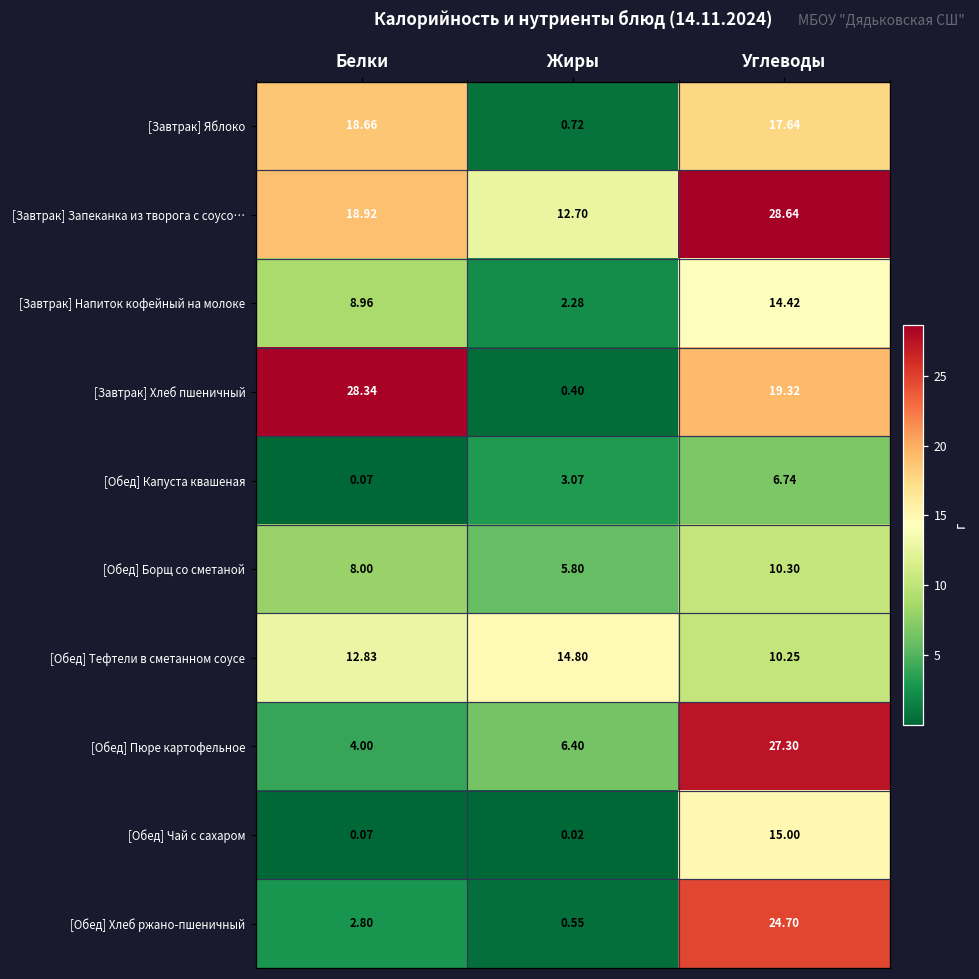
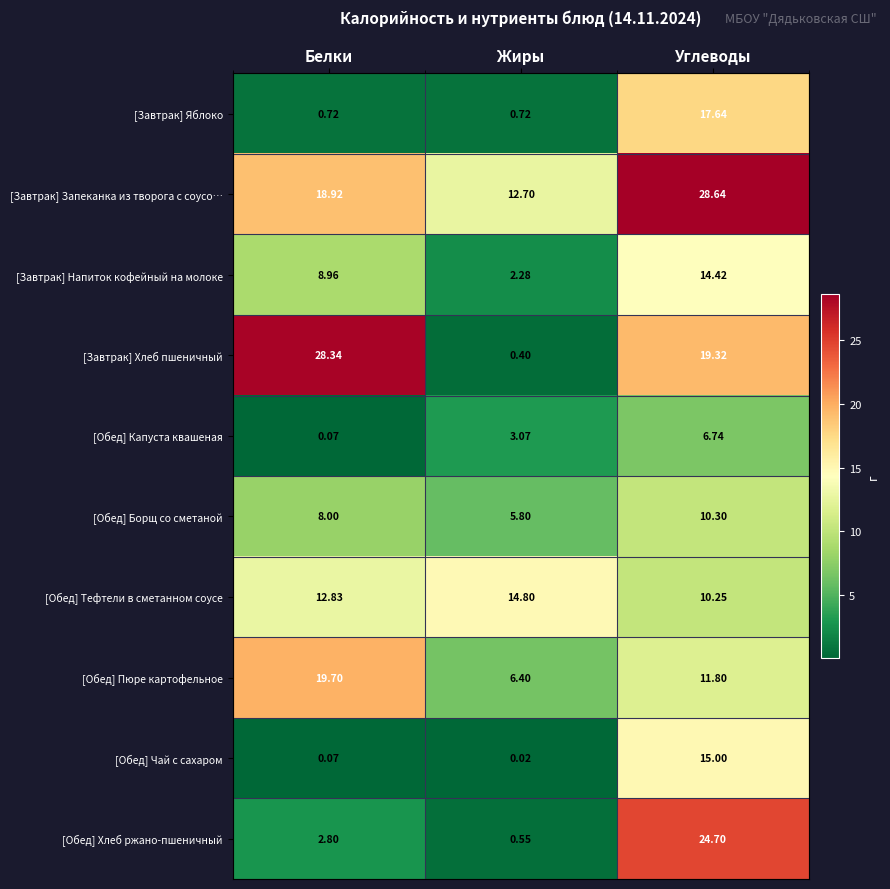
  {
    "[Завтрак] Яблоко": {
-     "Белки": 18.66,
+     "Белки": 0.72,
      "Жиры": 0.72,
      "Углеводы": 17.64
    },
    "[Завтрак] Запеканка из творога с соусо…": {
      "Белки": 18.92,
      "Жиры": 12.70,
      "Углеводы": 28.64
    },
    "[Завтрак] Напиток кофейный на молоке": {
      "Белки": 8.96,
      "Жиры": 2.28,
      "Углеводы": 14.42
    },
    "[Завтрак] Хлеб пшеничный": {
      "Белки": 28.34,
      "Жиры": 0.40,
      "Углеводы": 19.32
    },
    "[Обед] Капуста квашеная": {
      "Белки": 0.07,
      "Жиры": 3.07,
      "Углеводы": 6.74
    },
    "[Обед] Борщ со сметаной": {
      "Белки": 8.00,
      "Жиры": 5.80,
      "Углеводы": 10.30
    },
    "[Обед] Тефтели в сметанном соусе": {
      "Белки": 12.83,
      "Жиры": 14.80,
      "Углеводы": 10.25
    },
    "[Обед] Пюре картофельное": {
-     "Белки": 4.00,
+     "Белки": 19.70,
      "Жиры": 6.40,
-     "Углеводы": 27.30
+     "Углеводы": 11.80
    },
    "[Обед] Чай с сахаром": {
      "Белки": 0.07,
      "Жиры": 0.02,
      "Углеводы": 15.00
    },
    "[Обед] Хлеб ржано-пшеничный": {
      "Белки": 2.80,
      "Жиры": 0.55,
      "Углеводы": 24.70
    }
  }
